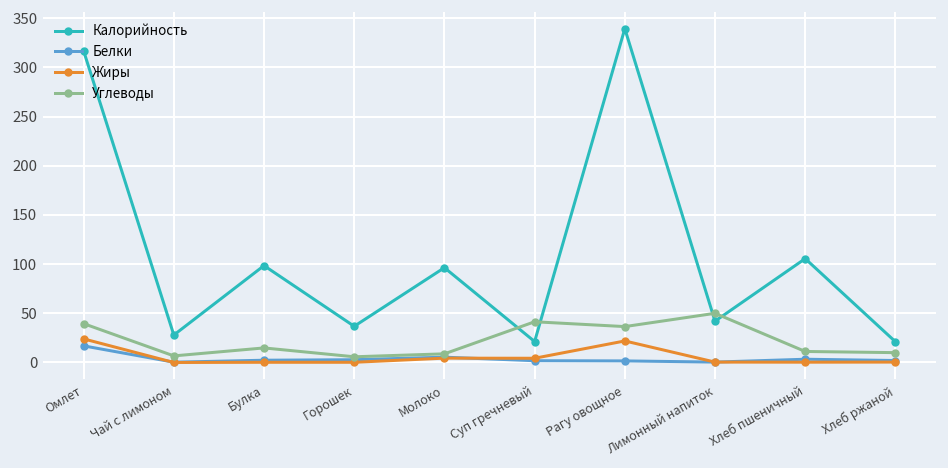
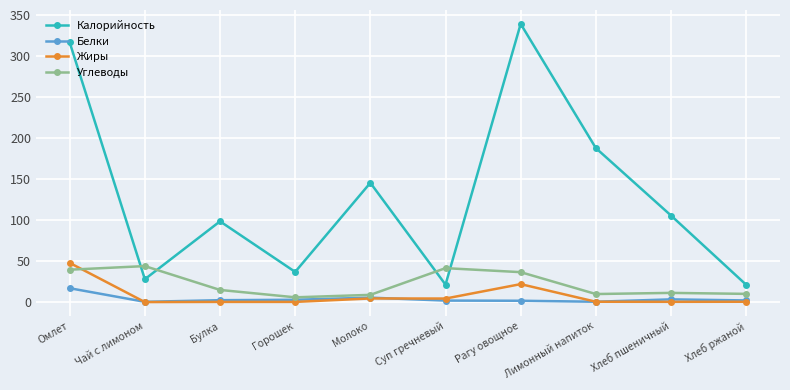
  {
    "Калорийность": {
      "Омлет": 320,
      "Чай с лимоном": 30,
      "Булка": 100,
      "Горошек": 40,
-     "Молоко": 100,
+     "Молоко": 150,
      "Суп гречневый": 20,
      "Рагу овощное": 340,
-     "Лимонный напиток": 40,
+     "Лимонный напиток": 190,
      "Хлеб пшеничный": 110,
      "Хлеб ржаной": 20
    },
    "Белки": {
      "Омлет": 20,
      "Рагу овощное": 0
    },
    "Жиры": {
-     "Омлет": 20,
+     "Омлет": 50,
      "Рагу овощное": 20
    },
    "Углеводы": {
      "Омлет": 40,
-     "Чай с лимоном": 10,
+     "Чай с лимоном": 40,
      "Булка": 10,
      "Молоко": 10,
      "Суп гречневый": 40,
      "Рагу овощное": 40,
-     "Лимонный напиток": 50,
+     "Лимонный напиток": 10,
      "Хлеб пшеничный": 10,
      "Хлеб ржаной": 10
    }
  }
